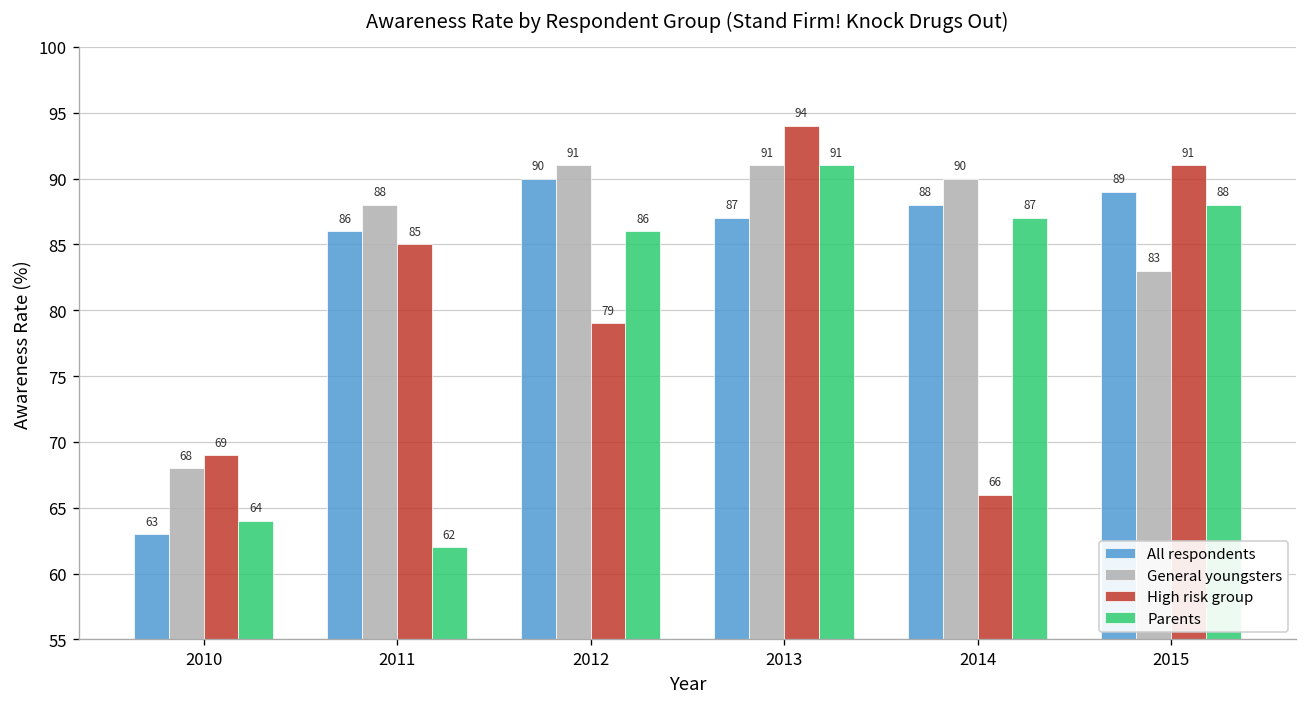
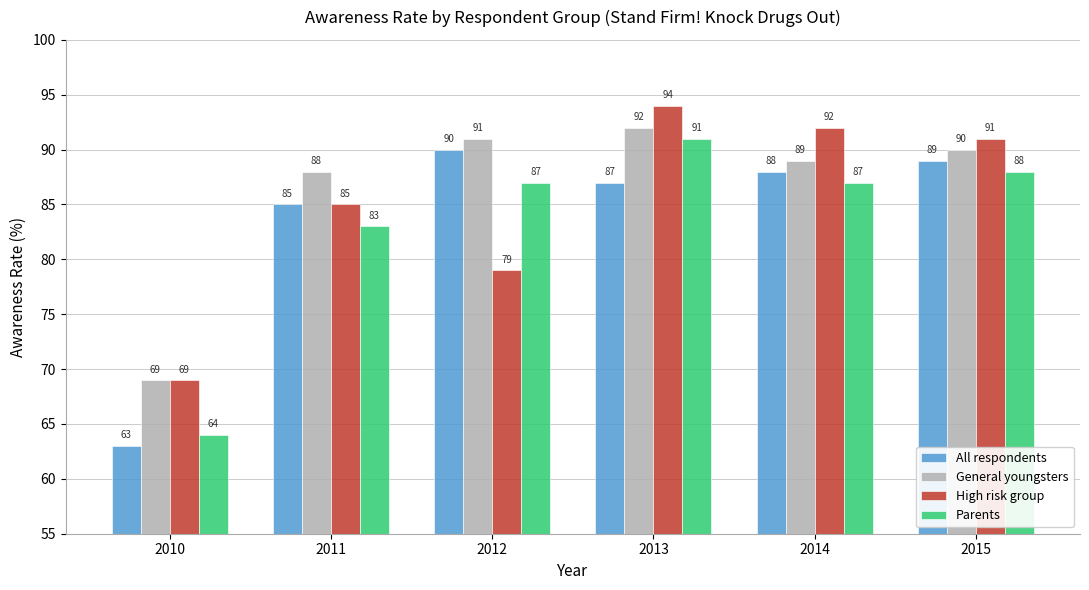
  {
    "All respondents": {
      "2010": 63,
-     "2011": 86,
+     "2011": 85,
      "2012": 90,
      "2013": 87,
      "2014": 88,
      "2015": 89
    },
    "General youngsters": {
-     "2010": 68,
+     "2010": 69,
      "2011": 88,
      "2012": 91,
-     "2013": 91,
-     "2014": 90,
-     "2015": 83
+     "2013": 92,
+     "2014": 89,
+     "2015": 90
    },
    "High risk group": {
      "2010": 69,
      "2011": 85,
      "2012": 79,
      "2013": 94,
-     "2014": 66,
+     "2014": 92,
      "2015": 91
    },
    "Parents": {
      "2010": 64,
-     "2011": 62,
-     "2012": 86,
+     "2011": 83,
+     "2012": 87,
      "2013": 91,
      "2014": 87,
      "2015": 88
    }
  }
